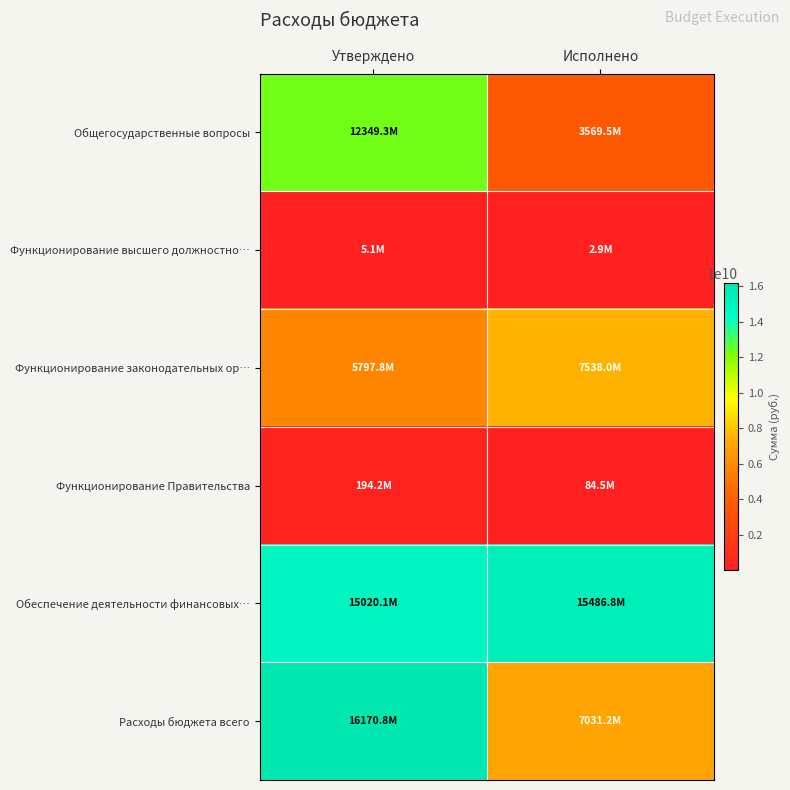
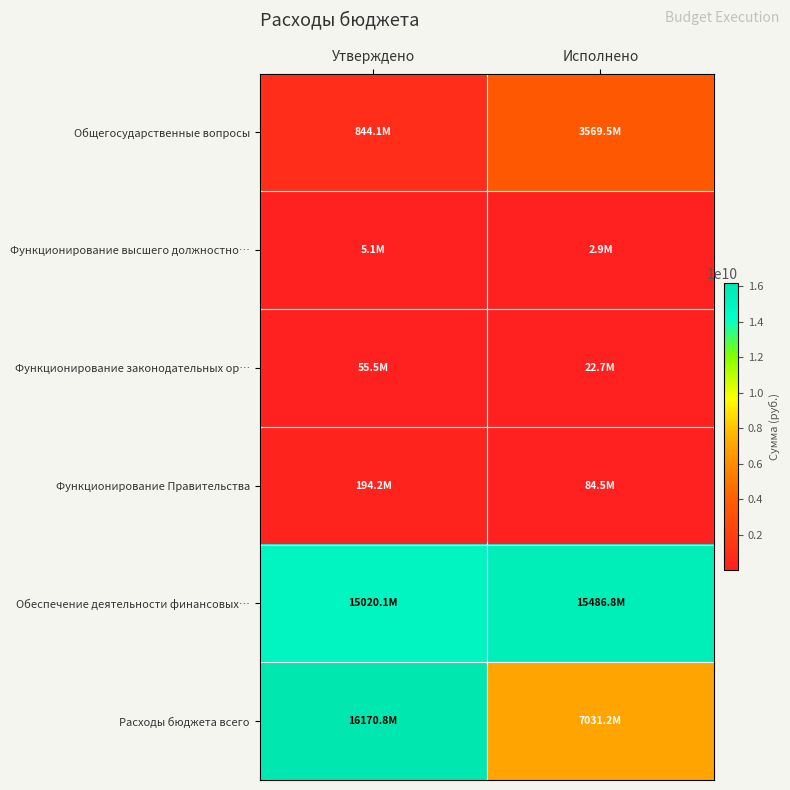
  {
    "Общегосударственные вопросы": {
-     "Утверждено": "12349.3M",
+     "Утверждено": "844.1M",
      "Исполнено": "3569.5M"
    },
    "Функционирование высшего должностно…": {
      "Утверждено": "5.1M",
      "Исполнено": "2.9M"
    },
    "Функционирование законодательных ор…": {
-     "Утверждено": "5797.8M",
-     "Исполнено": "7538.0M"
+     "Утверждено": "55.5M",
+     "Исполнено": "22.7M"
    },
    "Функционирование Правительства": {
      "Утверждено": "194.2M",
      "Исполнено": "84.5M"
    },
    "Обеспечение деятельности финансовых…": {
      "Утверждено": "15020.1M",
      "Исполнено": "15486.8M"
    },
    "Расходы бюджета всего": {
      "Утверждено": "16170.8M",
      "Исполнено": "7031.2M"
    }
  }
